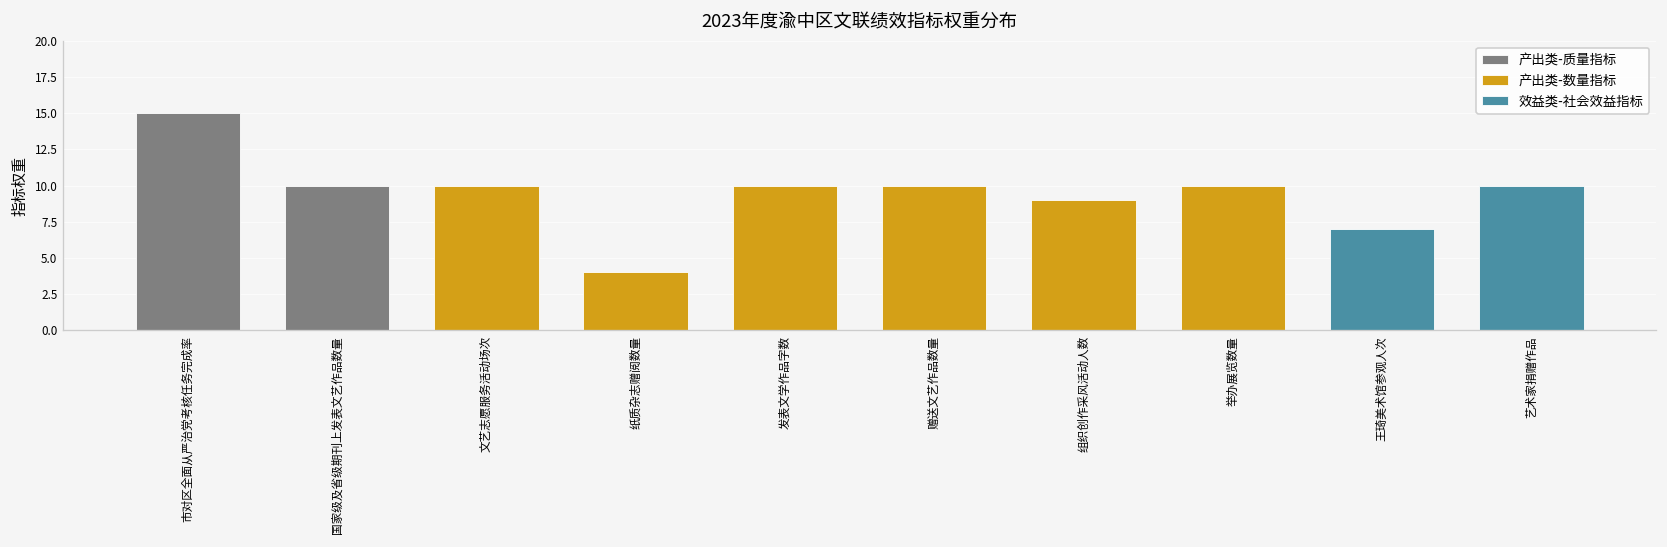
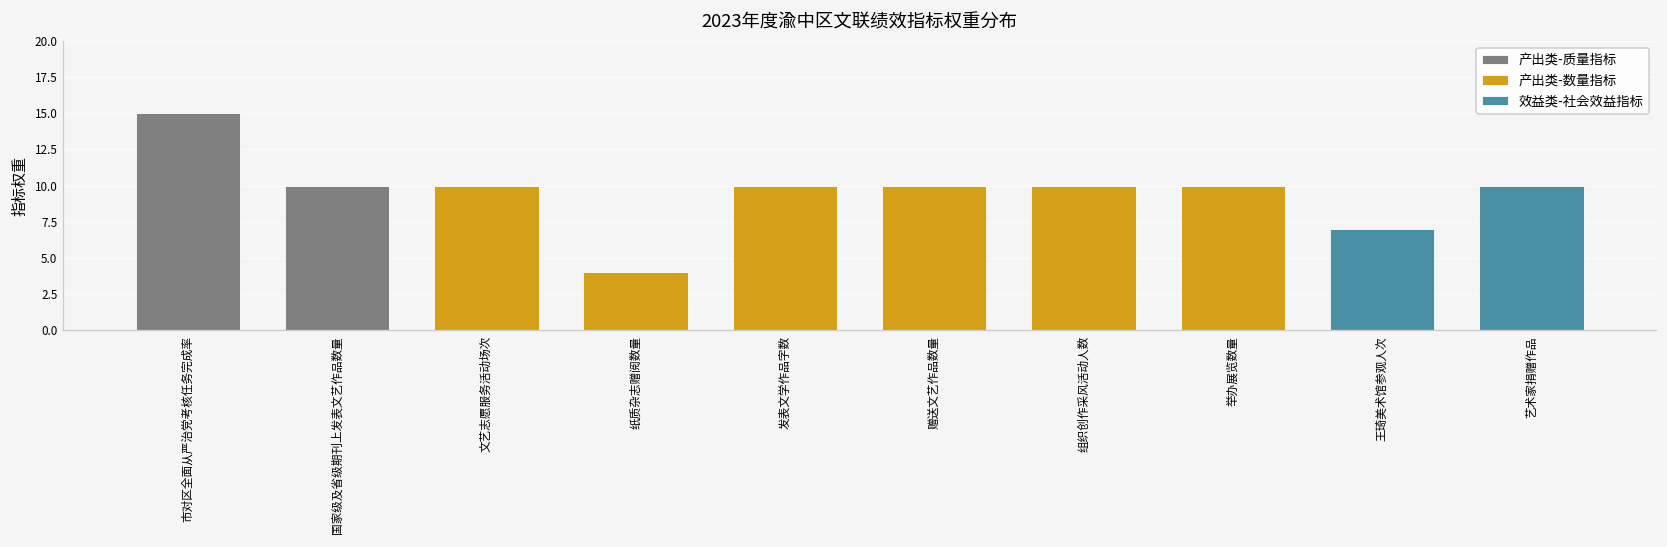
  {
    "市对区全面从严治党考核任务完成率": 15,
    "国家级及省级期刊上发表文艺作品数量": 10,
    "文艺志愿服务活动场次": 10,
    "纸质杂志赠阅数量": 4,
    "发表文学作品字数": 10,
    "赠送文艺作品数量": 10,
-   "组织创作采风活动人数": 9,
+   "组织创作采风活动人数": 10,
    "举办展览数量": 10,
    "王琦美术馆参观人次": 7,
    "艺术家捐赠作品": 10
  }
